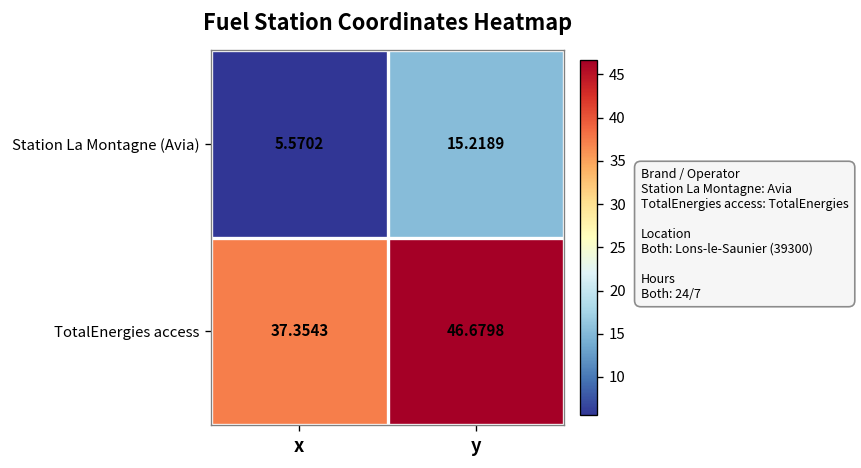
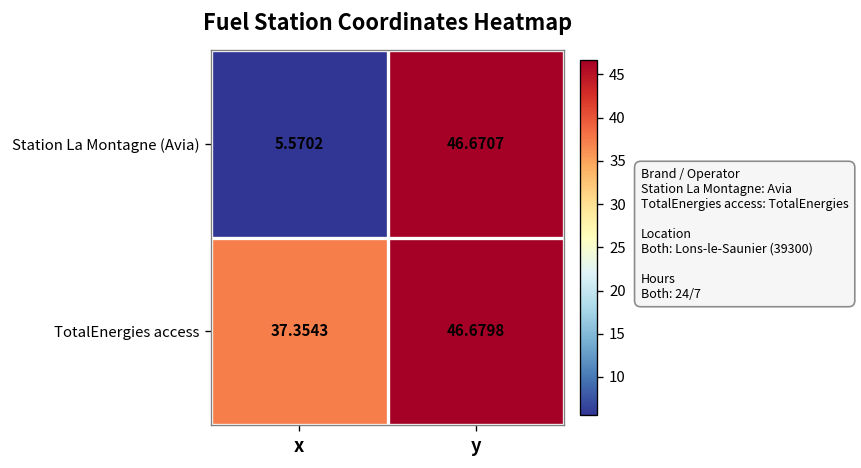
  {
    "Station La Montagne (Avia)": {
      "x": 5.5702,
-     "y": 15.2189
+     "y": 46.6707
    },
    "TotalEnergies access": {
      "x": 37.3543,
      "y": 46.6798
    }
  }
